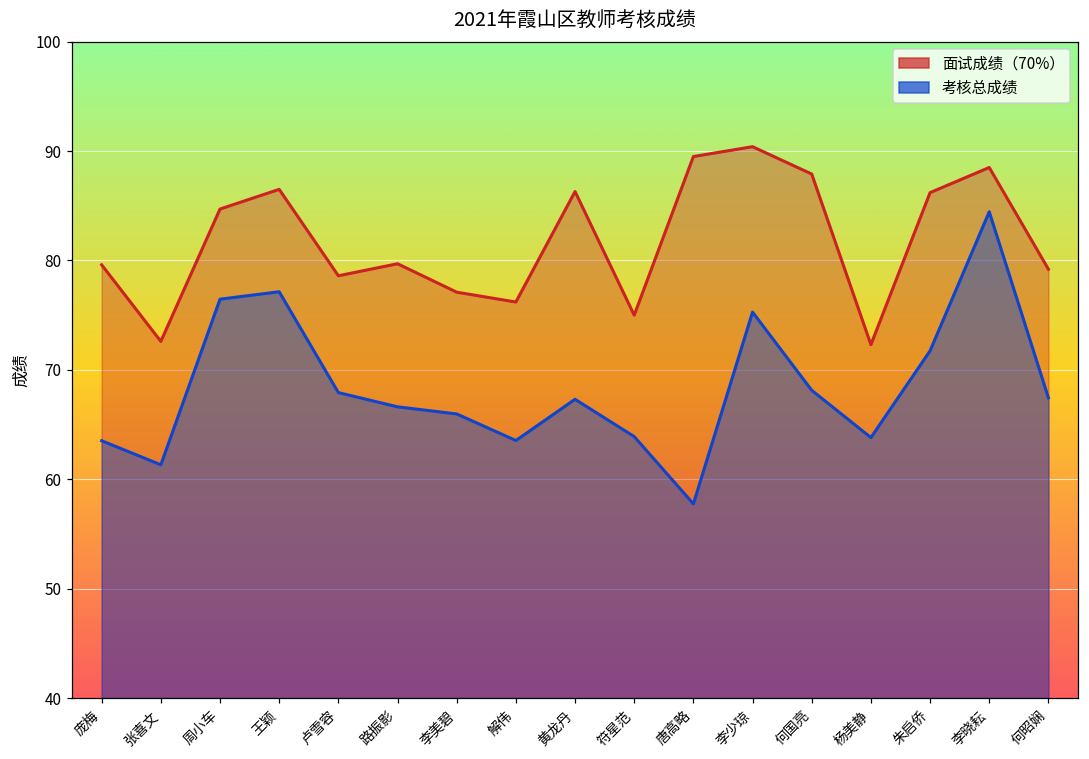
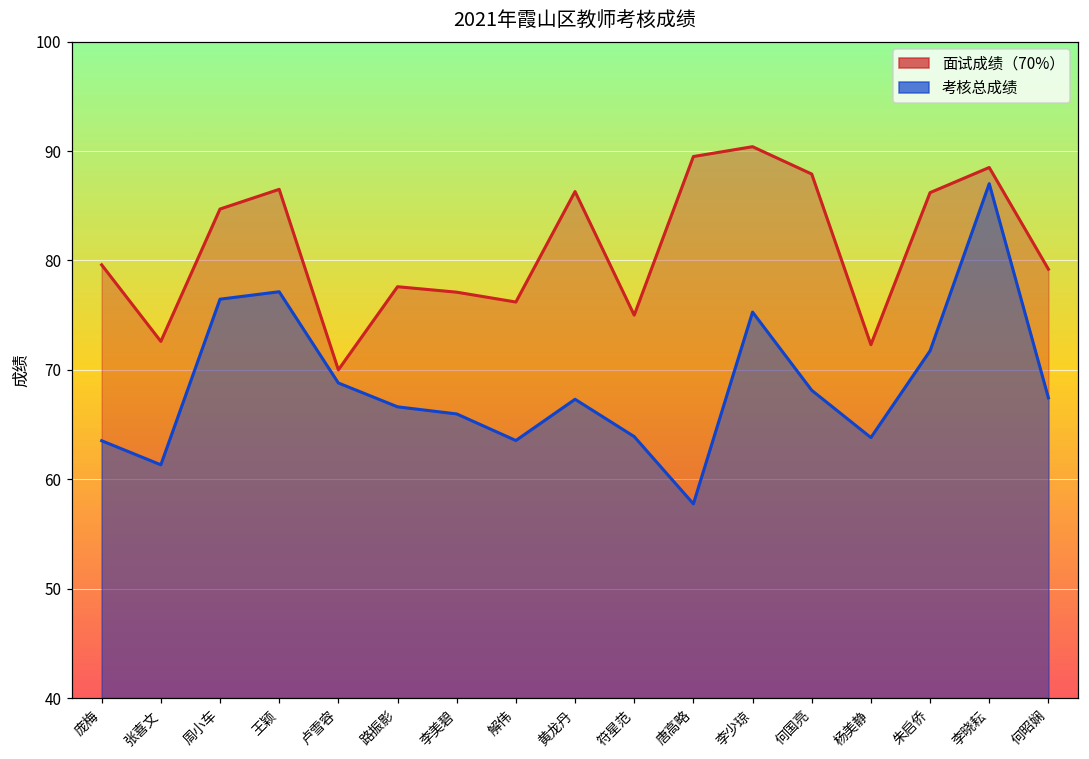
  {
    "面试成绩（70%）": {
      "庞梅": 80,
      "张喜文": 73,
      "周小车": 85,
      "王颖": 87,
-     "卢雪容": 79,
-     "路振影": 80,
+     "卢雪容": 70,
+     "路振影": 78,
      "李美碧": 77,
      "解伟": 76,
      "黄龙丹": 86,
      "符星范": 75,
      "唐高略": 90,
      "李少琼": 90,
      "何国亮": 88,
      "杨美静": 72,
      "朱启侨": 86,
      "李晓耘": 89,
      "何昭娴": 79
    },
    "考核总成绩": {
      "庞梅": 64,
      "张喜文": 61,
      "周小车": 76,
      "王颖": 77,
-     "卢雪容": 68,
+     "卢雪容": 69,
      "路振影": 67,
      "李美碧": 66,
      "解伟": 64,
      "黄龙丹": 67,
      "符星范": 64,
      "唐高略": 58,
      "李少琼": 75,
      "何国亮": 68,
      "杨美静": 64,
      "朱启侨": 72,
-     "李晓耘": 84,
+     "李晓耘": 87,
      "何昭娴": 67
    }
  }
